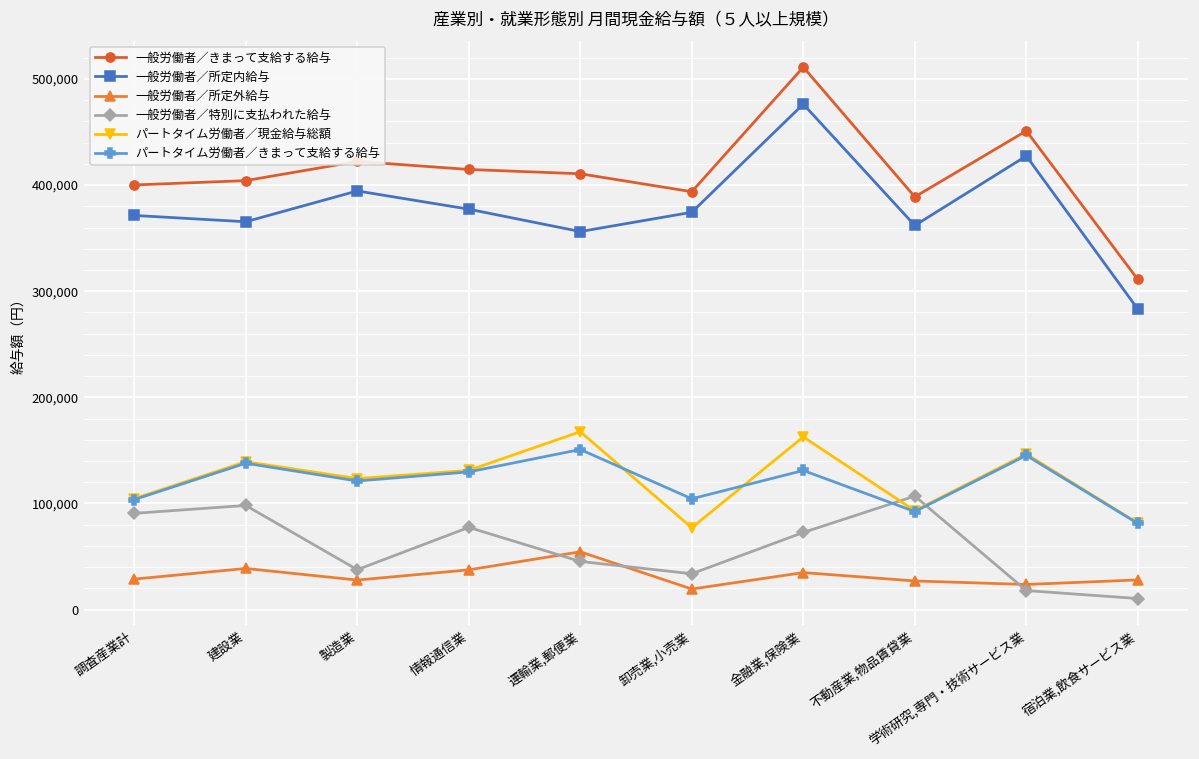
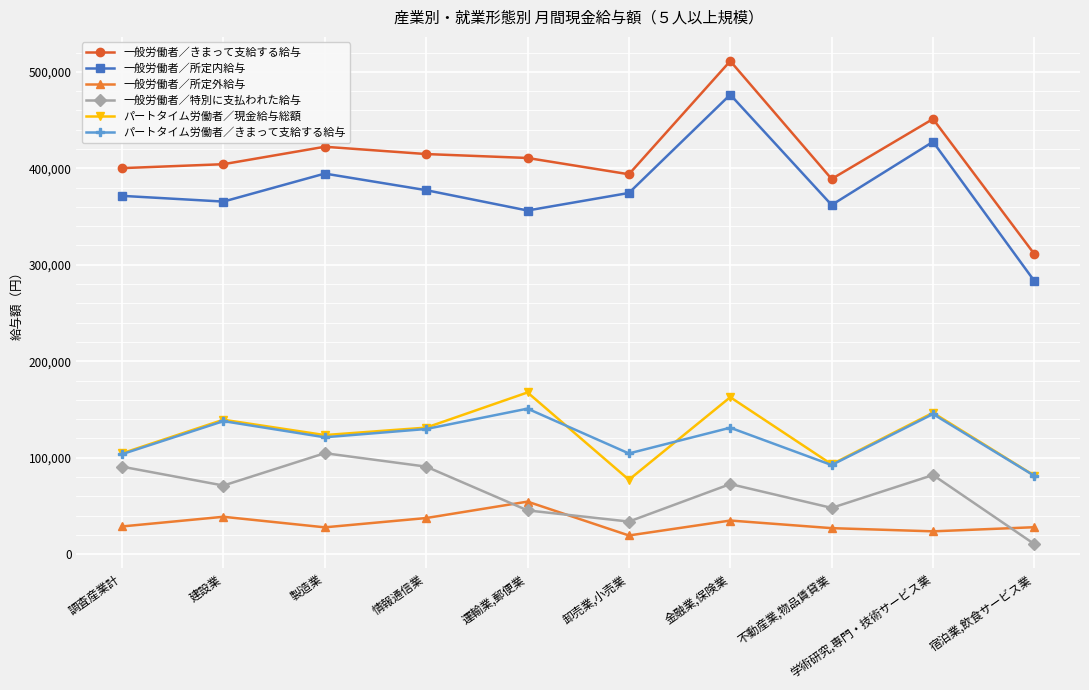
  {
    "一般労働者／特別に支払われた給与": {
      "調査産業計": "90,000",
-     "建設業": "100,000",
-     "製造業": "40,000",
-     "情報通信業": "80,000",
+     "建設業": "70,000",
+     "製造業": "100,000",
+     "情報通信業": "90,000",
      "運輸業,郵便業": "50,000",
      "卸売業,小売業": "30,000",
      "金融業,保険業": "70,000",
-     "不動産業,物品賃貸業": "110,000",
-     "学術研究,専門・技術サービス業": "20,000",
+     "不動産業,物品賃貸業": "50,000",
+     "学術研究,専門・技術サービス業": "80,000",
      "宿泊業,飲食サービス業": "10,000"
    },
    "パートタイム労働者／現金給与総額": {
      "運輸業,郵便業": "170,000",
      "卸売業,小売業": "80,000",
      "金融業,保険業": "160,000"
    }
  }
